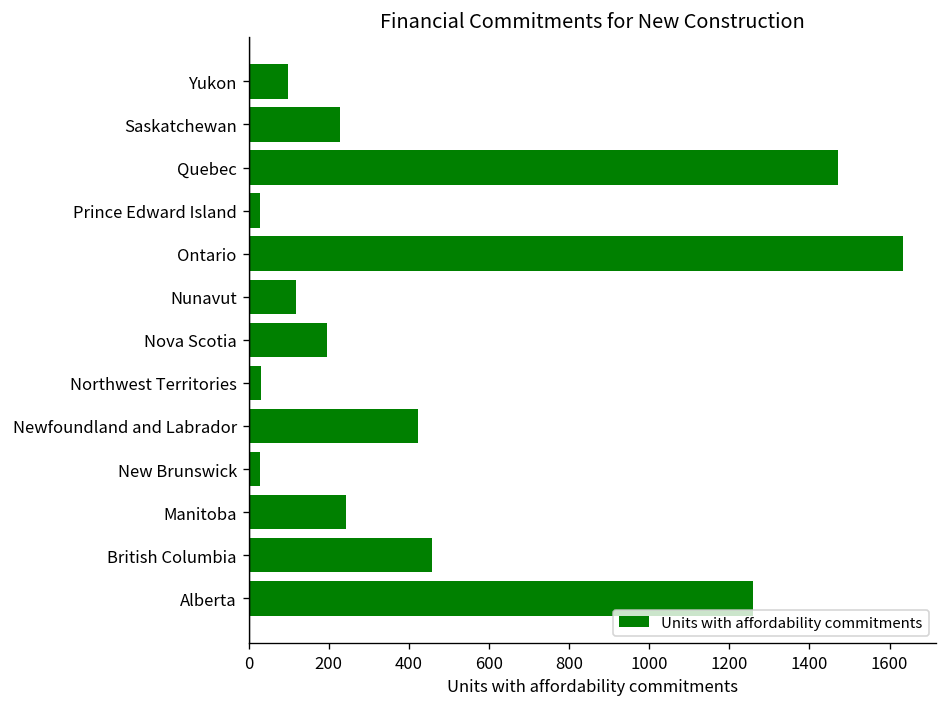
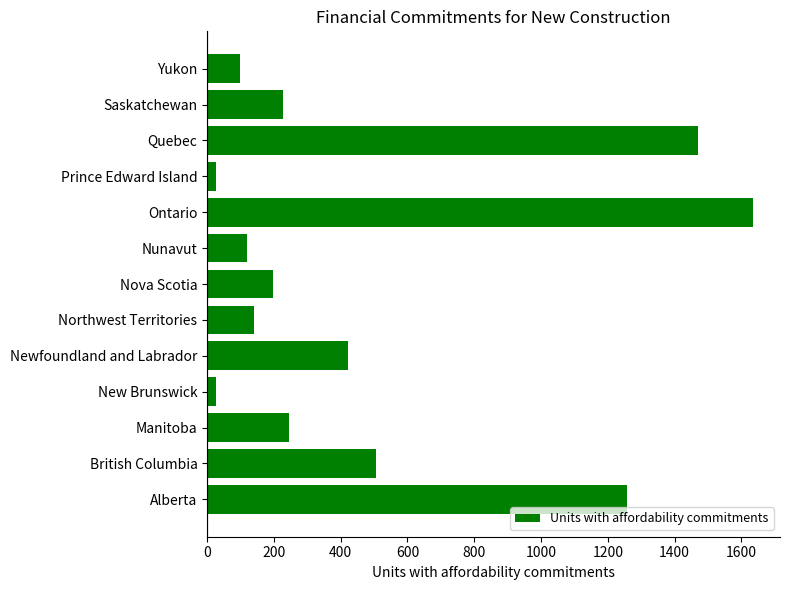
  {
    "Yukon": 100,
    "Saskatchewan": 230,
    "Quebec": 1470,
    "Prince Edward Island": 30,
    "Ontario": 1630,
    "Nunavut": 120,
    "Nova Scotia": 200,
-   "Northwest Territories": 30,
+   "Northwest Territories": 140,
    "Newfoundland and Labrador": 420,
    "New Brunswick": 30,
    "Manitoba": 240,
-   "British Columbia": 460,
+   "British Columbia": 510,
    "Alberta": 1260
  }
